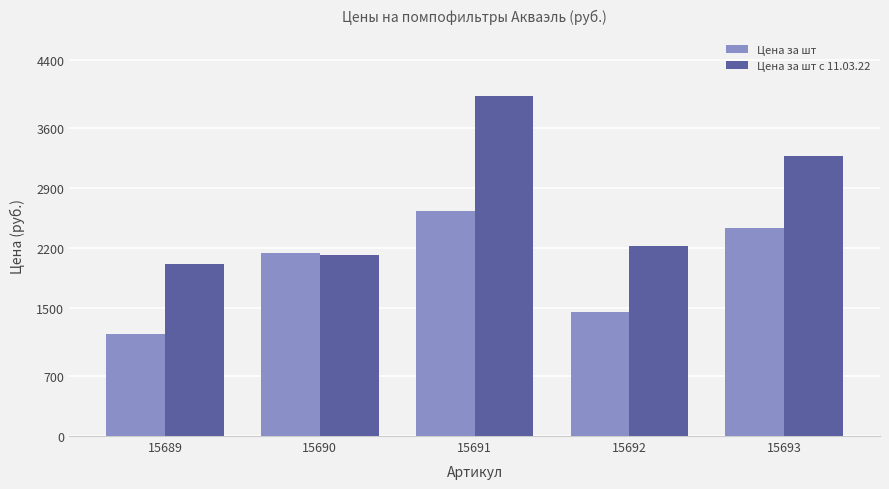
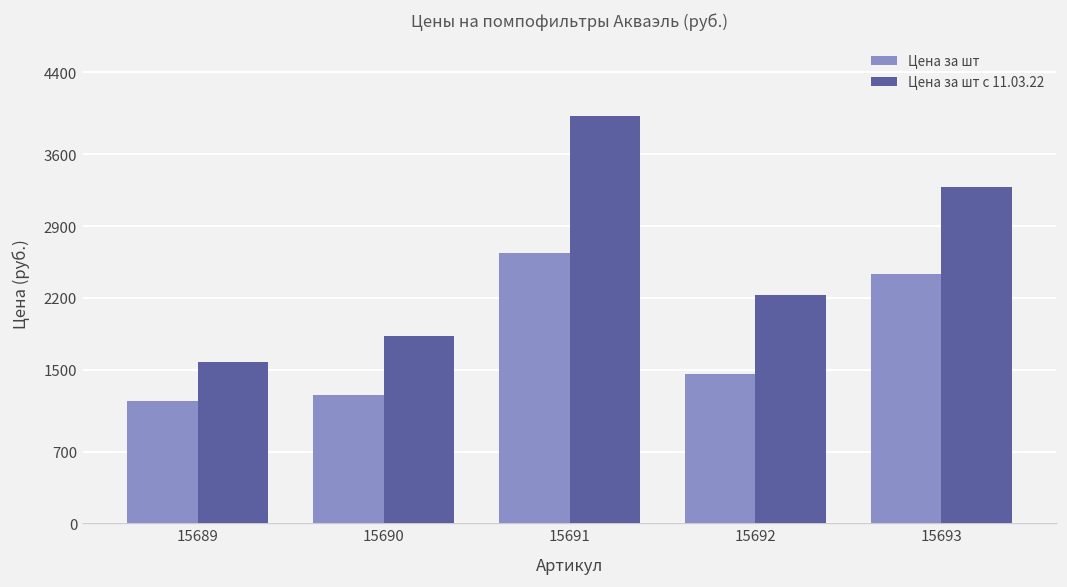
  {
    "Цена за шт": {
      "15689": 1200,
-     "15690": 2100,
+     "15690": 1300,
      "15691": 2600,
      "15692": 1500,
      "15693": 2400
    },
    "Цена за шт с 11.03.22": {
-     "15689": 2000,
-     "15690": 2100,
+     "15689": 1600,
+     "15690": 1800,
      "15691": 4000,
      "15692": 2200,
      "15693": 3300
    }
  }
